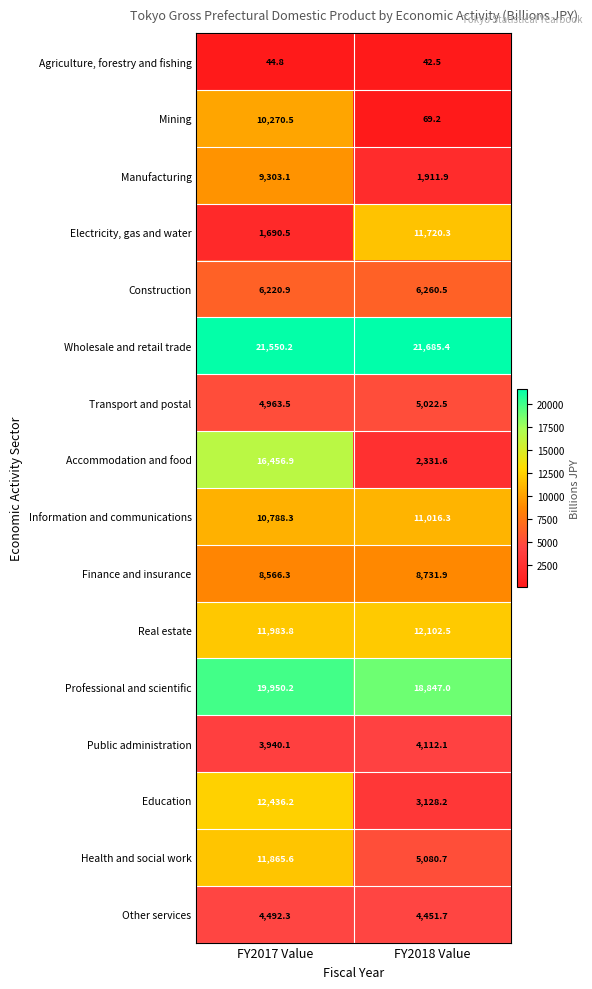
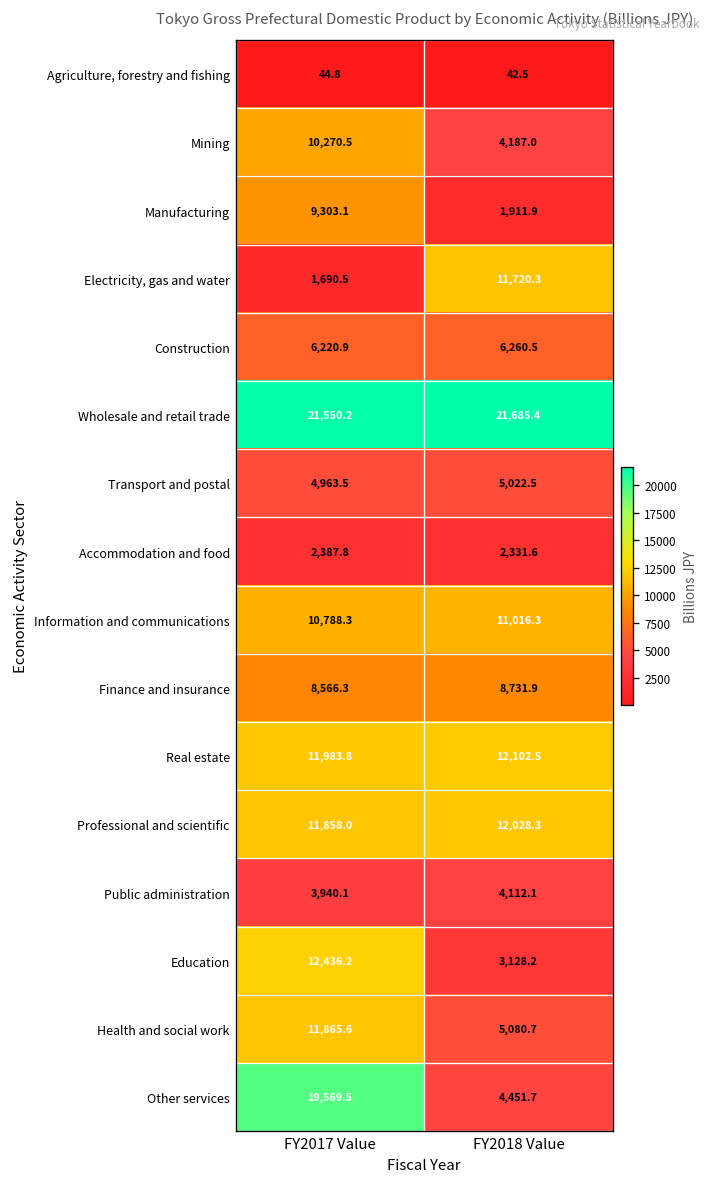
  {
    "Agriculture, forestry and fishing": {
      "FY2017 Value": "44.8",
      "FY2018 Value": "42.5"
    },
    "Mining": {
      "FY2017 Value": "10,270.5",
-     "FY2018 Value": "69.2"
+     "FY2018 Value": "4,187.0"
    },
    "Manufacturing": {
      "FY2017 Value": "9,303.1",
      "FY2018 Value": "1,911.9"
    },
    "Electricity, gas and water": {
      "FY2017 Value": "1,690.5",
      "FY2018 Value": "11,720.3"
    },
    "Construction": {
      "FY2017 Value": "6,220.9",
      "FY2018 Value": "6,260.5"
    },
    "Wholesale and retail trade": {
      "FY2017 Value": "21,550.2",
      "FY2018 Value": "21,685.4"
    },
    "Transport and postal": {
      "FY2017 Value": "4,963.5",
      "FY2018 Value": "5,022.5"
    },
    "Accommodation and food": {
-     "FY2017 Value": "16,456.9",
+     "FY2017 Value": "2,387.8",
      "FY2018 Value": "2,331.6"
    },
    "Information and communications": {
      "FY2017 Value": "10,788.3",
      "FY2018 Value": "11,016.3"
    },
    "Finance and insurance": {
      "FY2017 Value": "8,566.3",
      "FY2018 Value": "8,731.9"
    },
    "Real estate": {
      "FY2017 Value": "11,983.8",
      "FY2018 Value": "12,102.5"
    },
    "Professional and scientific": {
-     "FY2017 Value": "19,950.2",
-     "FY2018 Value": "18,847.0"
+     "FY2017 Value": "11,858.0",
+     "FY2018 Value": "12,028.3"
    },
    "Public administration": {
      "FY2017 Value": "3,940.1",
      "FY2018 Value": "4,112.1"
    },
    "Education": {
      "FY2017 Value": "12,436.2",
      "FY2018 Value": "3,128.2"
    },
    "Health and social work": {
      "FY2017 Value": "11,865.6",
      "FY2018 Value": "5,080.7"
    },
    "Other services": {
-     "FY2017 Value": "4,492.3",
+     "FY2017 Value": "19,569.5",
      "FY2018 Value": "4,451.7"
    }
  }
